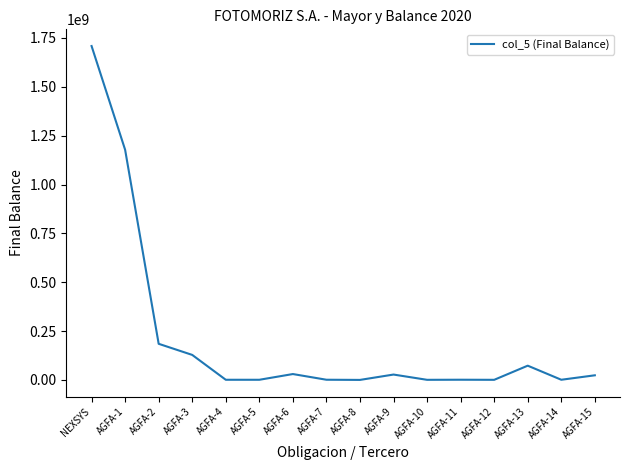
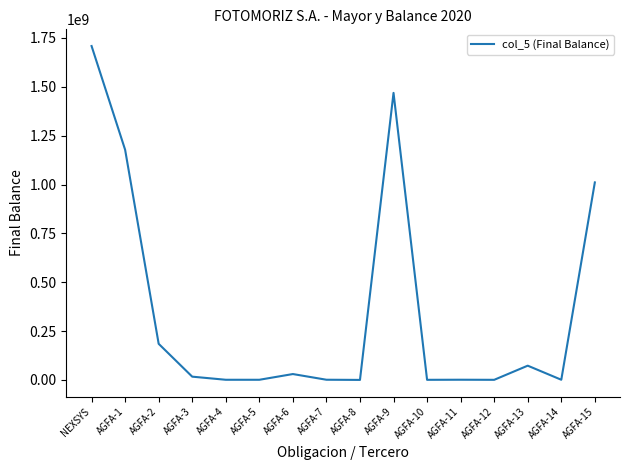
  {
    "NEXSYS": 1710000000,
    "AGFA-1": 1180000000,
    "AGFA-2": 180000000,
-   "AGFA-3": 130000000,
+   "AGFA-3": 20000000,
    "AGFA-4": 0,
    "AGFA-5": 0,
    "AGFA-6": 30000000,
    "AGFA-7": 0,
    "AGFA-8": 0,
-   "AGFA-9": 30000000,
+   "AGFA-9": 1470000000,
    "AGFA-10": 0,
    "AGFA-11": 0,
    "AGFA-12": 0,
    "AGFA-13": 70000000,
    "AGFA-14": 0,
-   "AGFA-15": 20000000
+   "AGFA-15": 1010000000
  }
